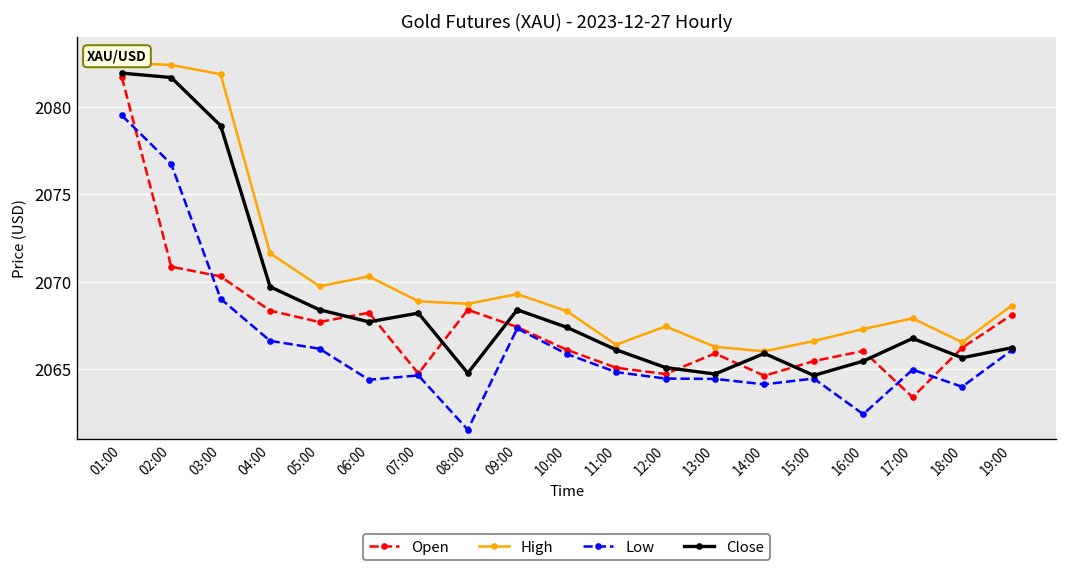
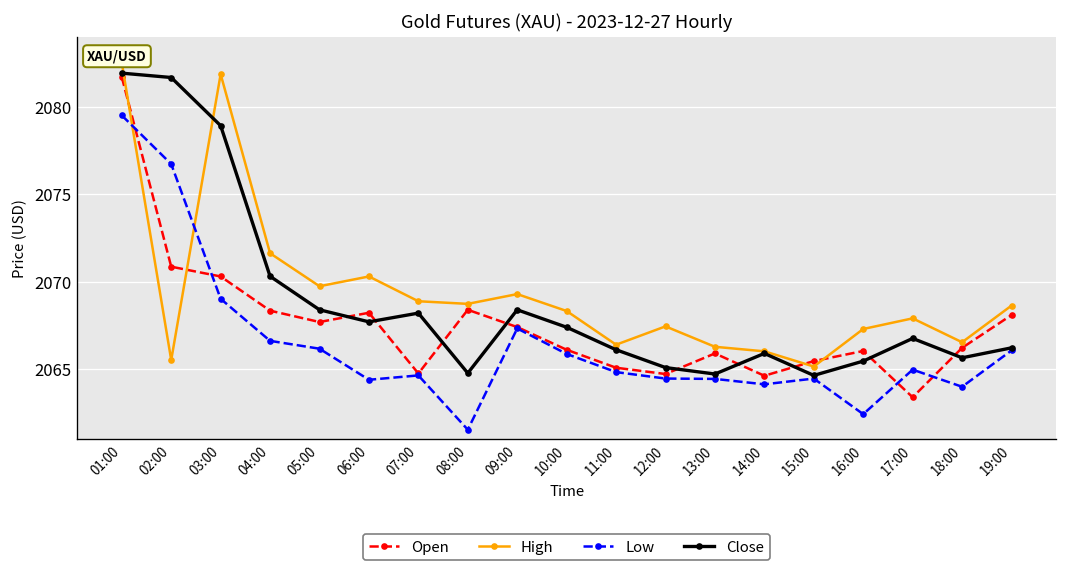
  {
    "Open": {
      "01:00": 2081.7,
      "02:00": 2070.9,
      "03:00": 2070.3,
      "04:00": 2068.3,
      "05:00": 2067.7,
      "06:00": 2068.2,
      "08:00": 2068.4,
      "10:00": 2066.1,
      "11:00": 2065.1,
      "12:00": 2064.7,
      "13:00": 2065.9,
      "14:00": 2064.6,
      "15:00": 2065.4,
      "16:00": 2066.0,
      "17:00": 2063.4,
      "18:00": 2066.2,
      "19:00": 2068.1
    },
    "High": {
-     "02:00": 2082.4,
+     "02:00": 2065.5,
      "03:00": 2081.9,
      "04:00": 2071.6,
      "05:00": 2069.7,
      "06:00": 2070.3,
      "07:00": 2068.9,
      "08:00": 2068.7,
      "09:00": 2069.3,
      "10:00": 2068.3,
      "11:00": 2066.4,
      "12:00": 2067.4,
      "13:00": 2066.3,
-     "15:00": 2066.6,
+     "15:00": 2065.1,
      "16:00": 2067.3,
      "17:00": 2067.9,
      "18:00": 2066.5,
      "19:00": 2068.6
    },
    "Low": {
      "01:00": 2079.5,
      "02:00": 2076.7,
      "03:00": 2069.0,
      "04:00": 2066.6,
      "05:00": 2066.2,
      "06:00": 2064.4,
      "08:00": 2061.5,
      "10:00": 2065.9,
      "11:00": 2064.8,
      "12:00": 2064.4,
      "13:00": 2064.4,
      "14:00": 2064.1,
      "15:00": 2064.4,
      "16:00": 2062.4,
      "17:00": 2065.0,
      "18:00": 2064.0
    },
    "Close": {
      "01:00": 2081.9,
      "02:00": 2081.7,
      "03:00": 2078.9,
-     "04:00": 2069.7,
+     "04:00": 2070.3,
      "05:00": 2068.4,
      "06:00": 2067.7,
      "07:00": 2068.2,
      "08:00": 2064.8,
      "09:00": 2068.4,
      "10:00": 2067.4,
      "11:00": 2066.1,
      "12:00": 2065.1,
      "13:00": 2064.7,
      "15:00": 2064.6,
      "16:00": 2065.4,
      "17:00": 2066.7,
      "18:00": 2065.6
    }
  }
